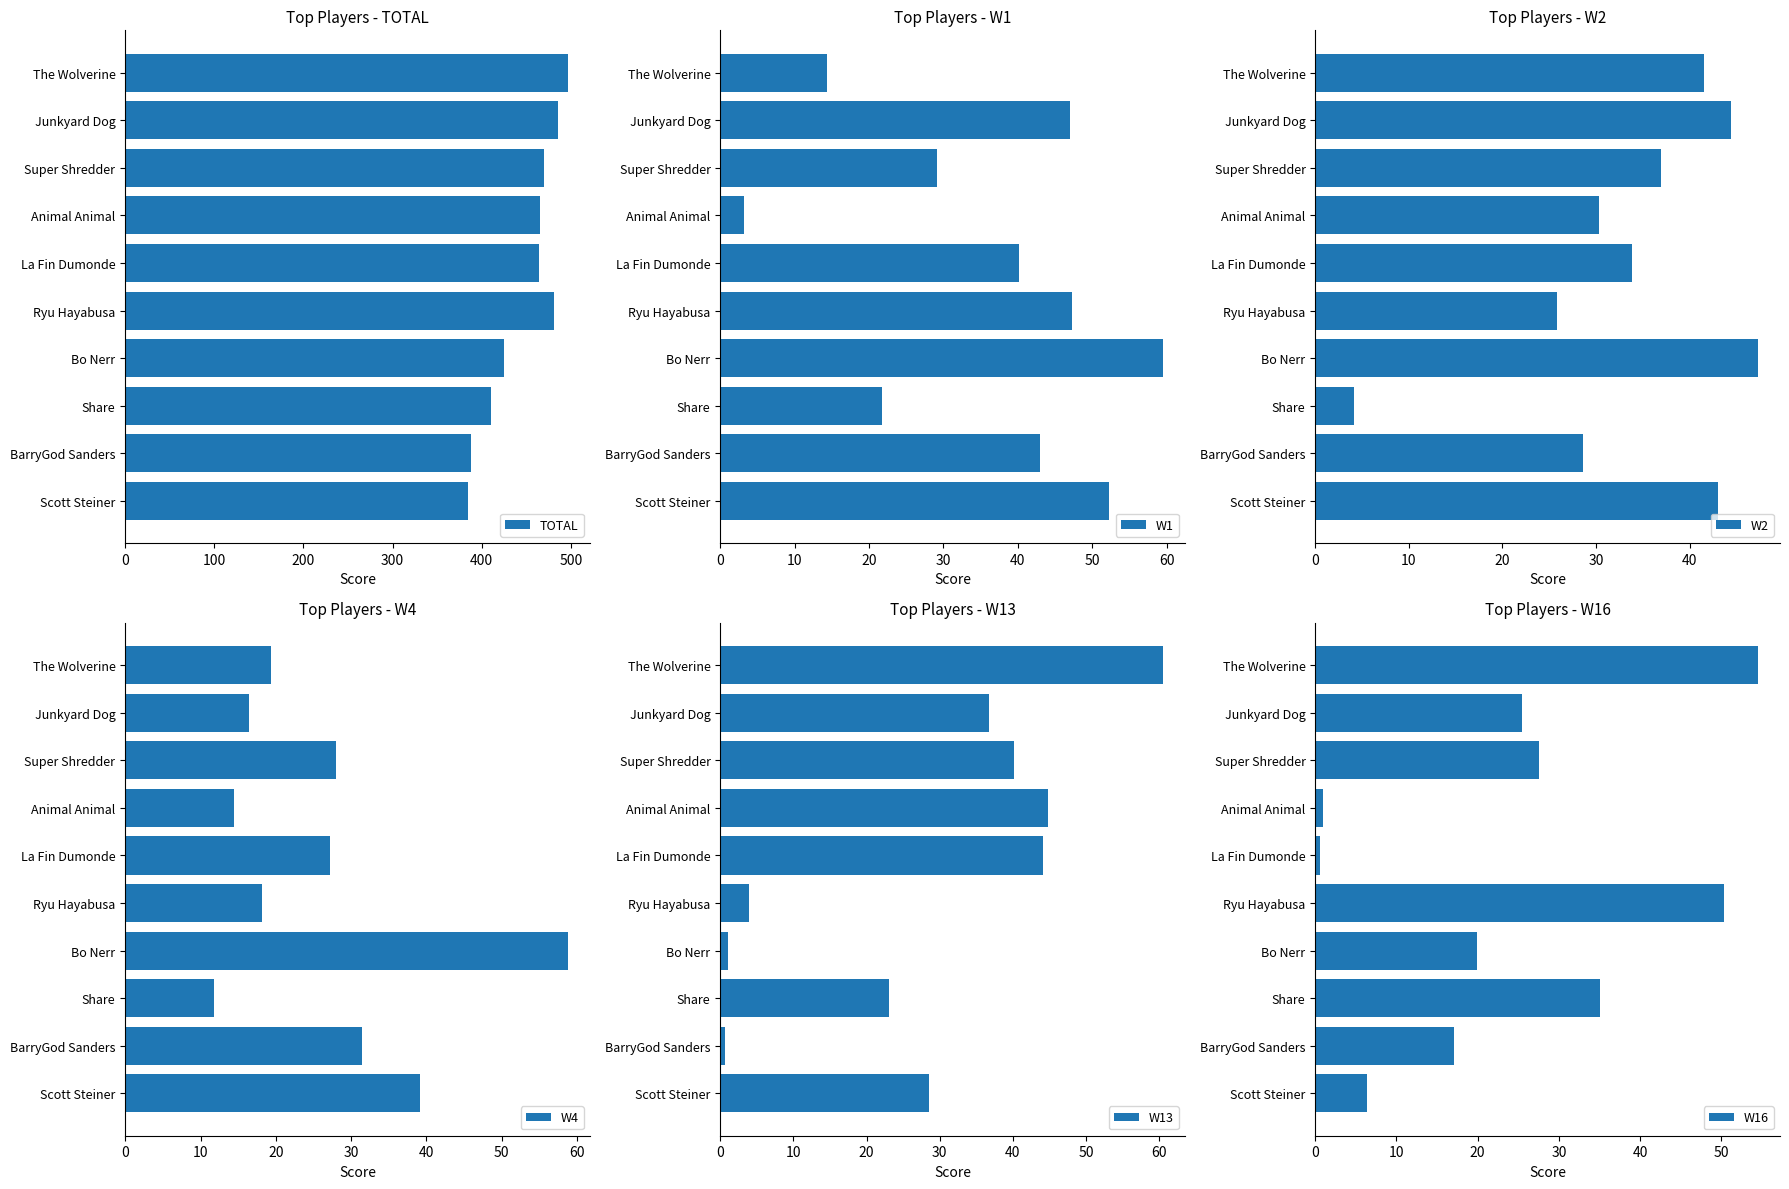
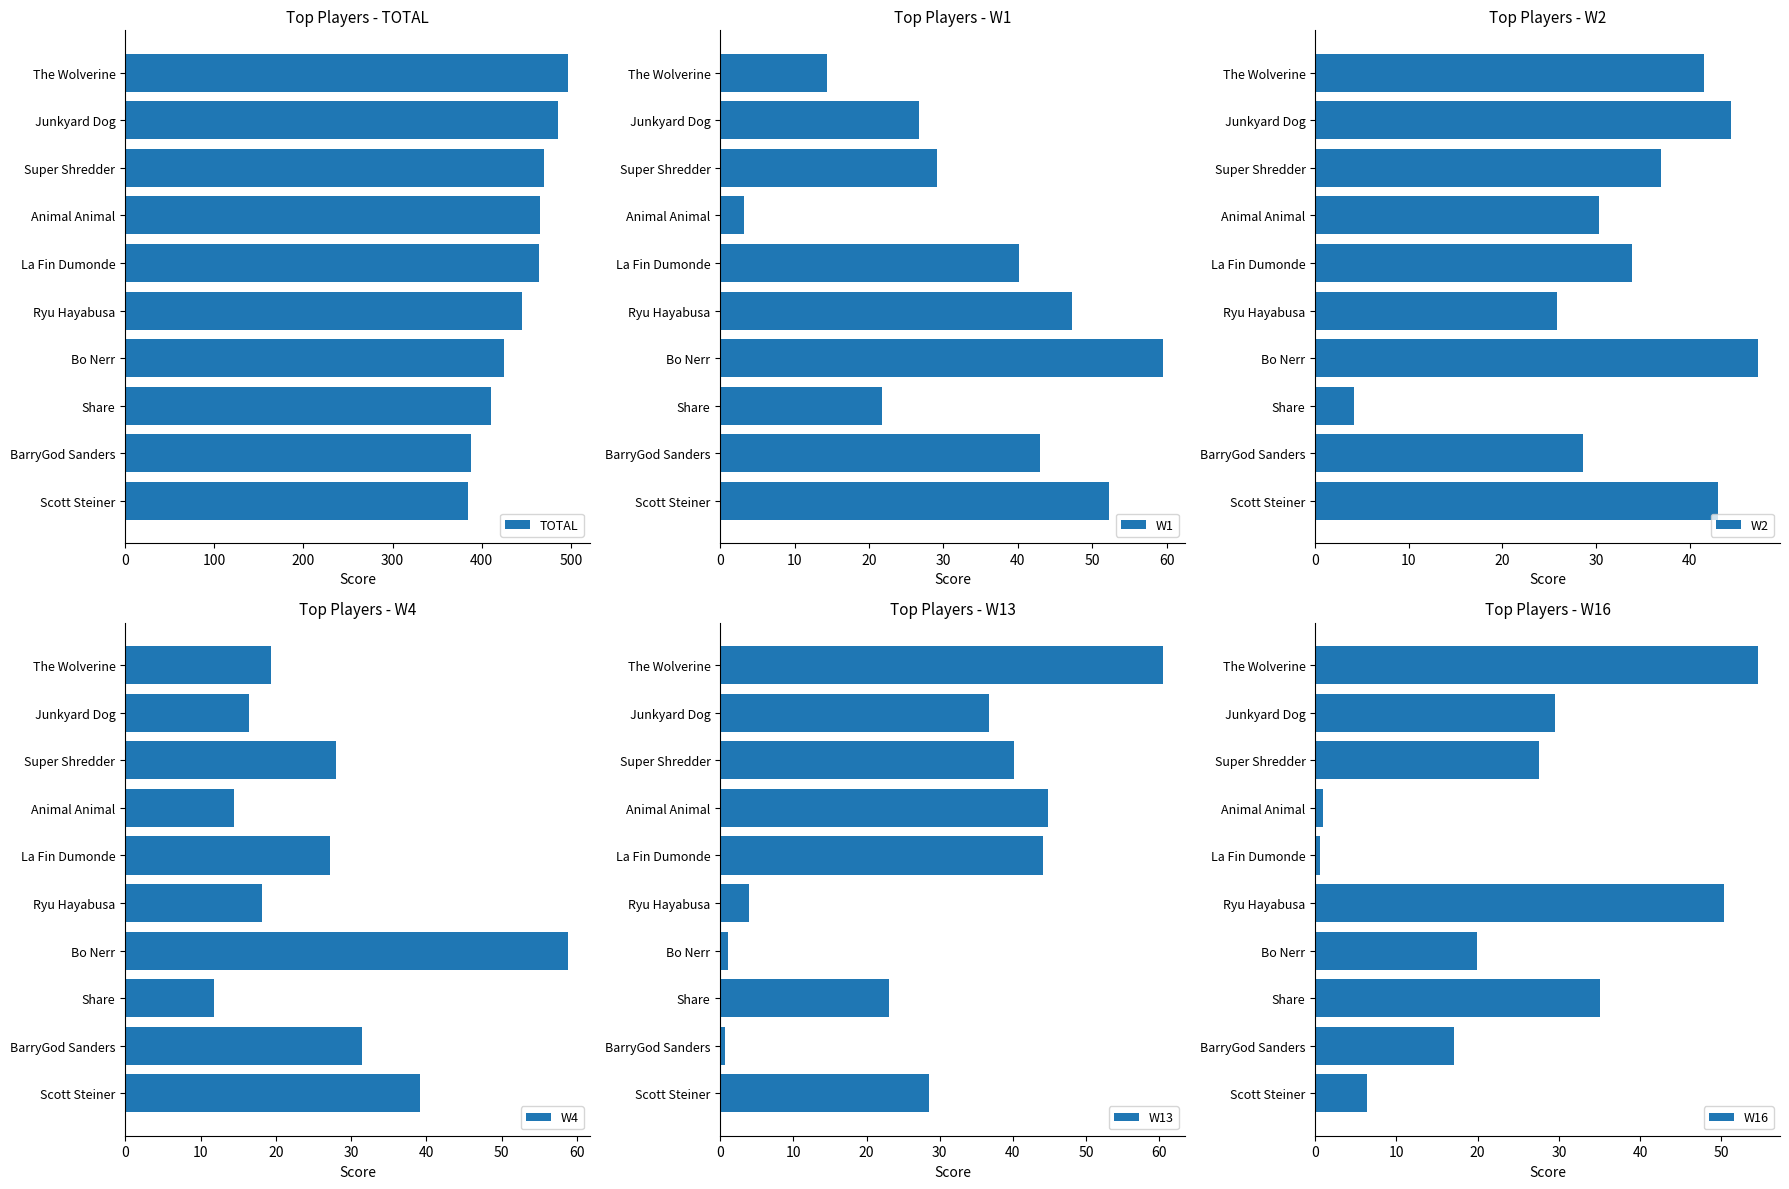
  {
    "Top Players - TOTAL": {
      "The Wolverine": 500,
      "Junkyard Dog": 490,
      "Super Shredder": 470,
      "Animal Animal": 470,
      "La Fin Dumonde": 460,
-     "Ryu Hayabusa": 480,
+     "Ryu Hayabusa": 450,
      "Bo Nerr": 420,
      "Share": 410,
      "BarryGod Sanders": 390,
      "Scott Steiner": 380
    },
    "Top Players - W1": {
      "The Wolverine": 14,
-     "Junkyard Dog": 47,
+     "Junkyard Dog": 27,
      "Super Shredder": 29,
      "Animal Animal": 3,
      "La Fin Dumonde": 40,
      "Ryu Hayabusa": 47,
      "Bo Nerr": 60,
      "Share": 22,
      "BarryGod Sanders": 43,
      "Scott Steiner": 52
    },
    "Top Players - W2": {
      "The Wolverine": 42,
      "Junkyard Dog": 44,
      "Super Shredder": 37,
      "Animal Animal": 30,
      "La Fin Dumonde": 34,
      "Ryu Hayabusa": 26,
      "Bo Nerr": 47,
      "Share": 4,
      "BarryGod Sanders": 29,
      "Scott Steiner": 43
    },
    "Top Players - W4": {
      "The Wolverine": 19,
      "Junkyard Dog": 16,
      "Super Shredder": 28,
      "Animal Animal": 14,
      "La Fin Dumonde": 27,
      "Ryu Hayabusa": 18,
      "Bo Nerr": 59,
      "Share": 12,
      "BarryGod Sanders": 32,
      "Scott Steiner": 39
    },
    "Top Players - W13": {
      "The Wolverine": 61,
      "Junkyard Dog": 37,
      "Super Shredder": 40,
      "Animal Animal": 45,
      "La Fin Dumonde": 44,
      "Ryu Hayabusa": 4,
      "Bo Nerr": 1,
      "Share": 23,
      "BarryGod Sanders": 1,
      "Scott Steiner": 29
    },
    "Top Players - W16": {
      "The Wolverine": 55,
-     "Junkyard Dog": 25,
+     "Junkyard Dog": 30,
      "Super Shredder": 28,
      "Animal Animal": 1,
      "La Fin Dumonde": 1,
      "Ryu Hayabusa": 50,
      "Bo Nerr": 20,
      "Share": 35,
      "BarryGod Sanders": 17,
      "Scott Steiner": 6
    }
  }
